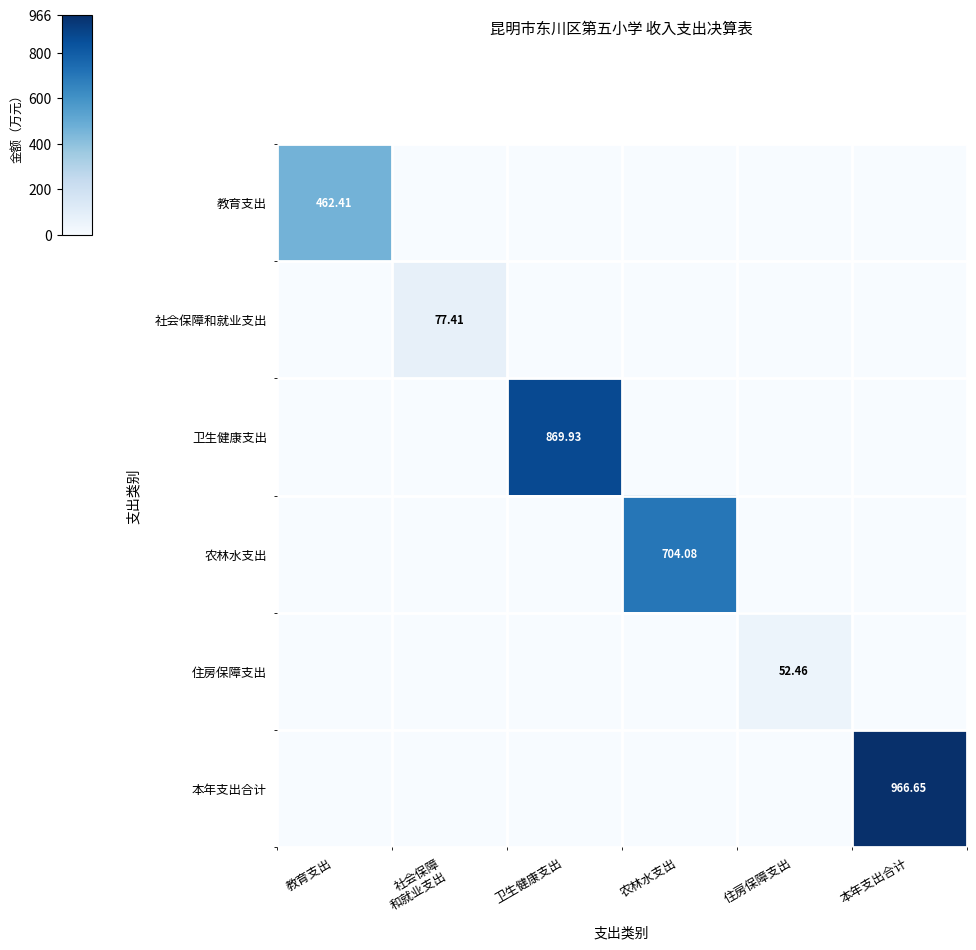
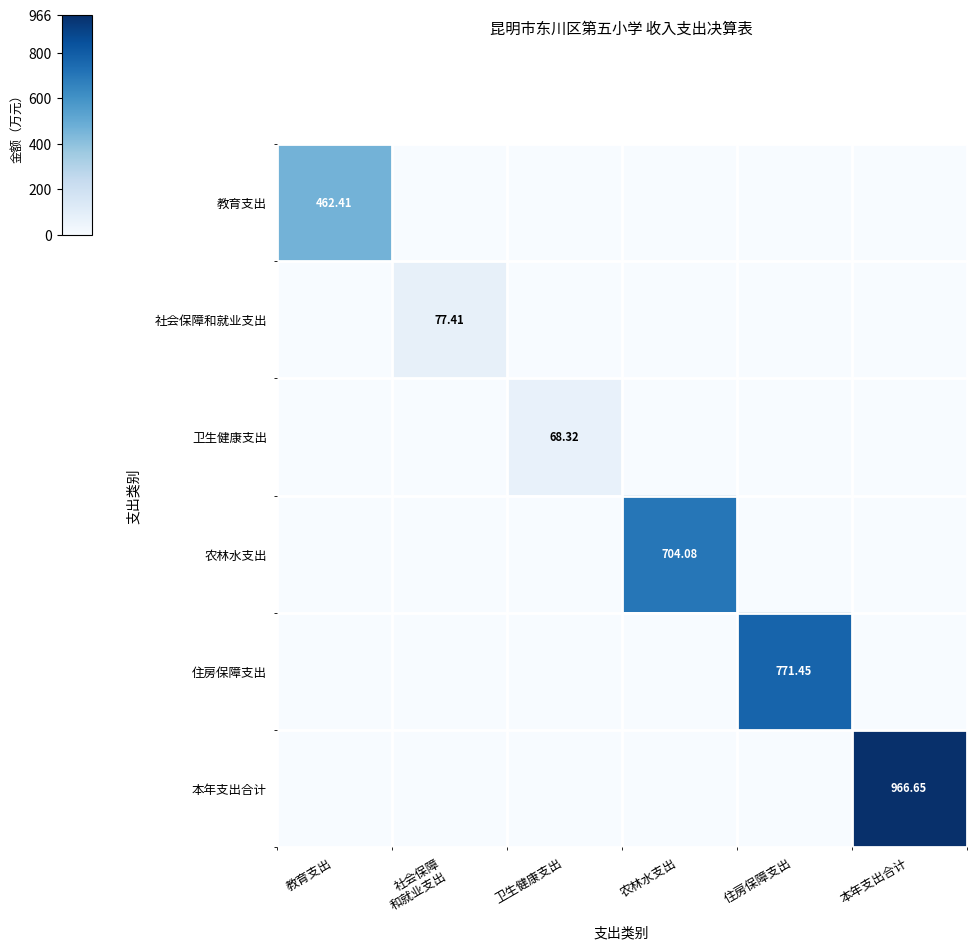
  {
    "教育支出": {
      "教育支出": 462.41
    },
    "社会保障和就业支出": {
      "社会保障 和就业支出": 77.41
    },
    "卫生健康支出": {
-     "卫生健康支出": 869.93
+     "卫生健康支出": 68.32
    },
    "农林水支出": {
      "农林水支出": 704.08
    },
    "住房保障支出": {
-     "住房保障支出": 52.46
+     "住房保障支出": 771.45
    },
    "本年支出合计": {
      "本年支出合计": 966.65
    }
  }
